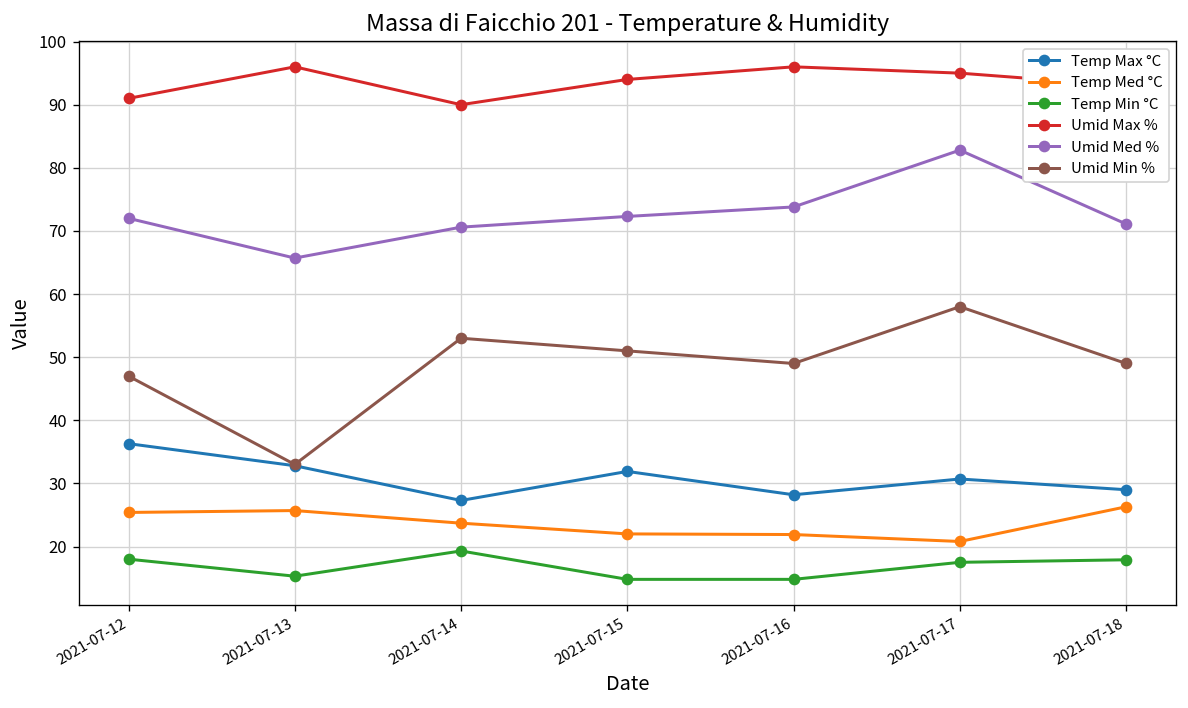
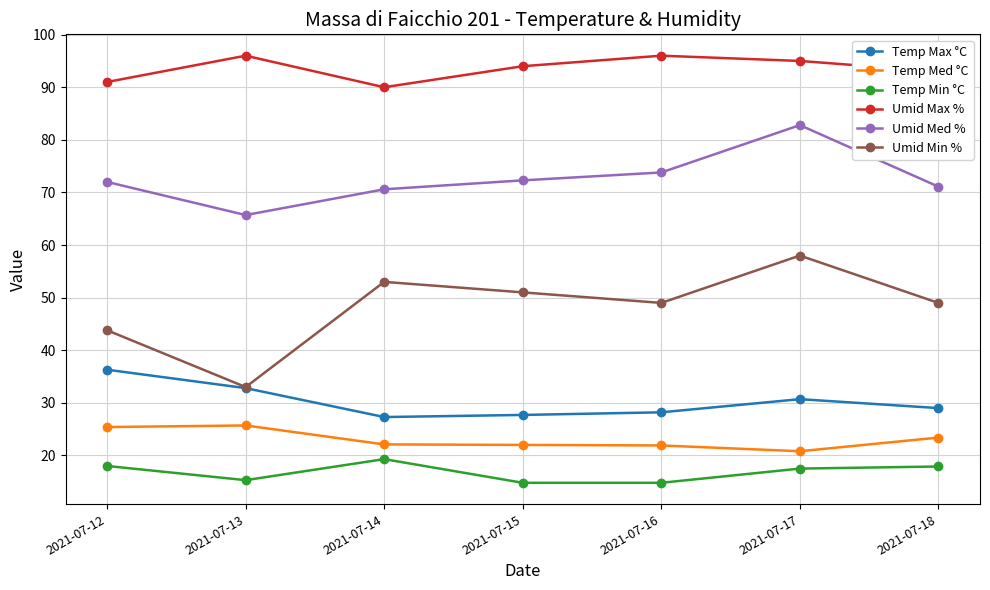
  {
    "Temp Max °C": {
      "2021-07-12": 36,
      "2021-07-14": 27,
-     "2021-07-15": 32,
+     "2021-07-15": 28,
      "2021-07-16": 28,
      "2021-07-17": 31,
      "2021-07-18": 29
    },
    "Temp Med °C": {
      "2021-07-12": 25,
      "2021-07-13": 26,
-     "2021-07-14": 24,
+     "2021-07-14": 22,
      "2021-07-15": 22,
      "2021-07-16": 22,
      "2021-07-17": 21,
-     "2021-07-18": 26
+     "2021-07-18": 23
    },
    "Temp Min °C": {
      "2021-07-12": 18,
      "2021-07-13": 15,
      "2021-07-14": 19,
      "2021-07-15": 15,
      "2021-07-16": 15,
      "2021-07-17": 18,
      "2021-07-18": 18
    },
    "Umid Max %": {
      "2021-07-12": 91,
      "2021-07-13": 96,
      "2021-07-14": 90,
      "2021-07-15": 94,
      "2021-07-16": 96,
      "2021-07-17": 95
    },
    "Umid Med %": {
      "2021-07-12": 72,
      "2021-07-13": 66,
      "2021-07-14": 71,
      "2021-07-15": 72,
      "2021-07-16": 74,
      "2021-07-17": 83,
      "2021-07-18": 71
    },
    "Umid Min %": {
-     "2021-07-12": 47,
+     "2021-07-12": 44,
      "2021-07-14": 53,
      "2021-07-15": 51,
      "2021-07-16": 49,
      "2021-07-17": 58,
      "2021-07-18": 49
    }
  }
